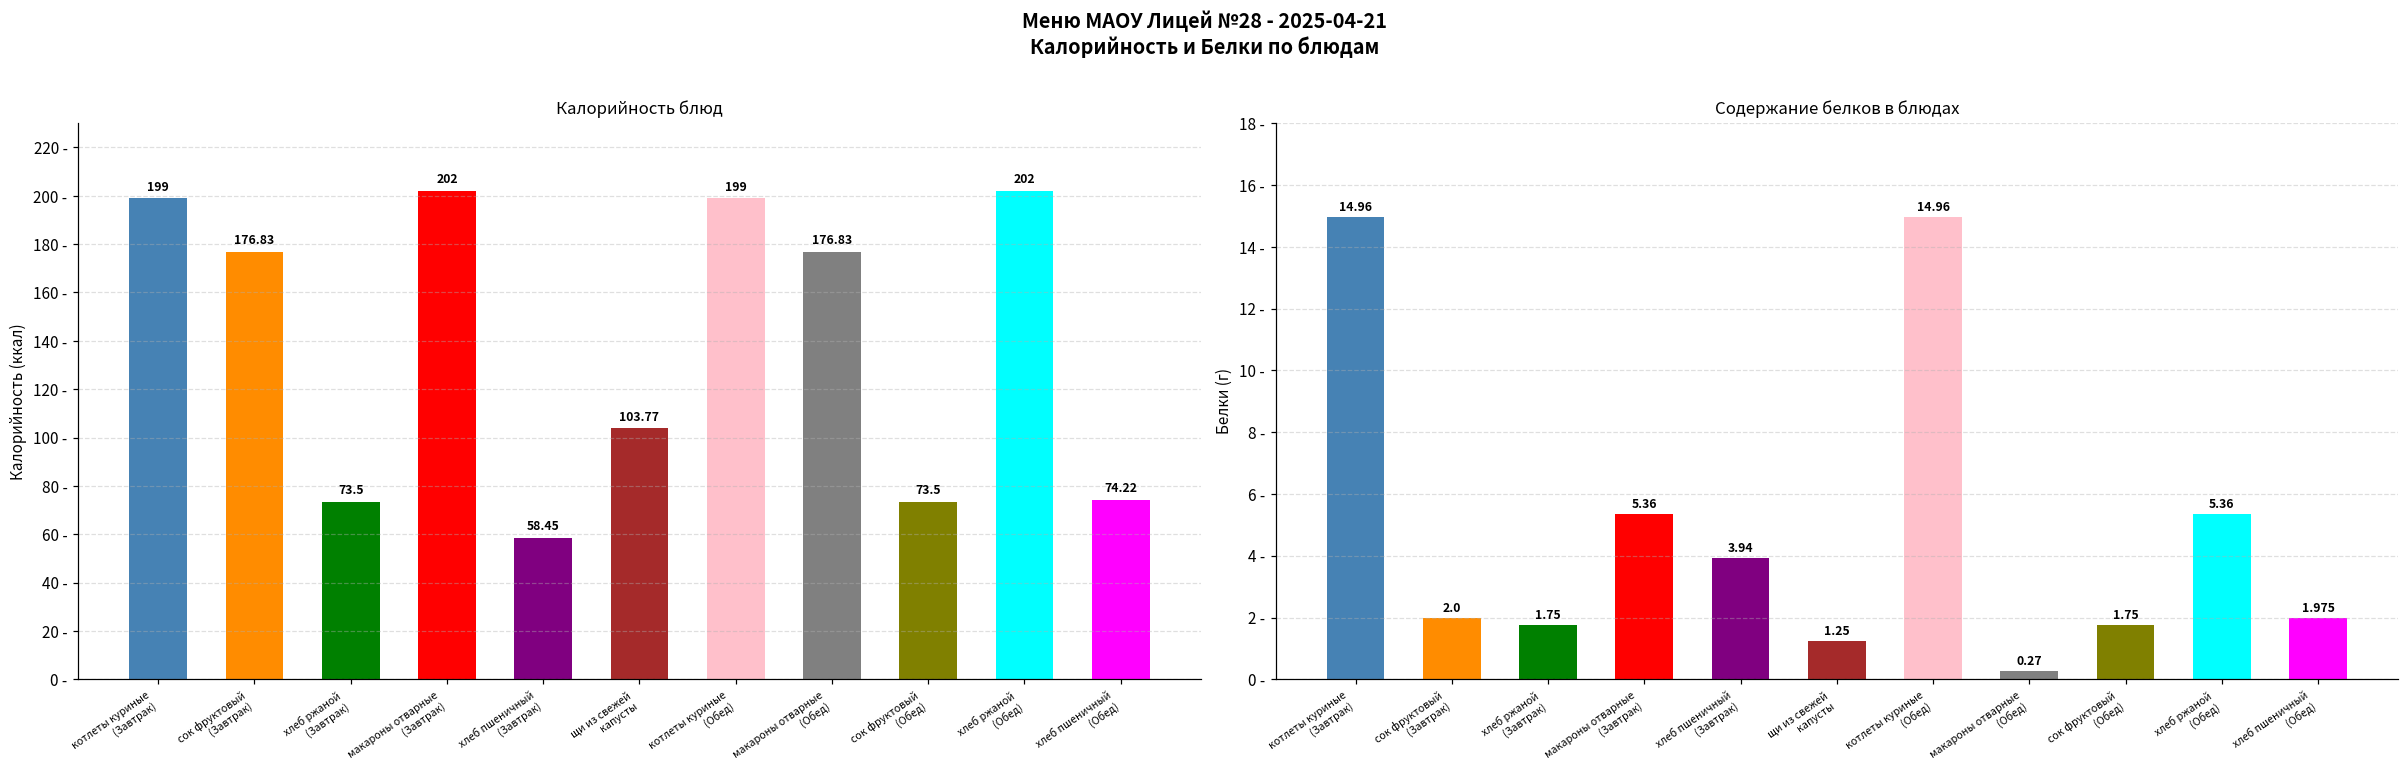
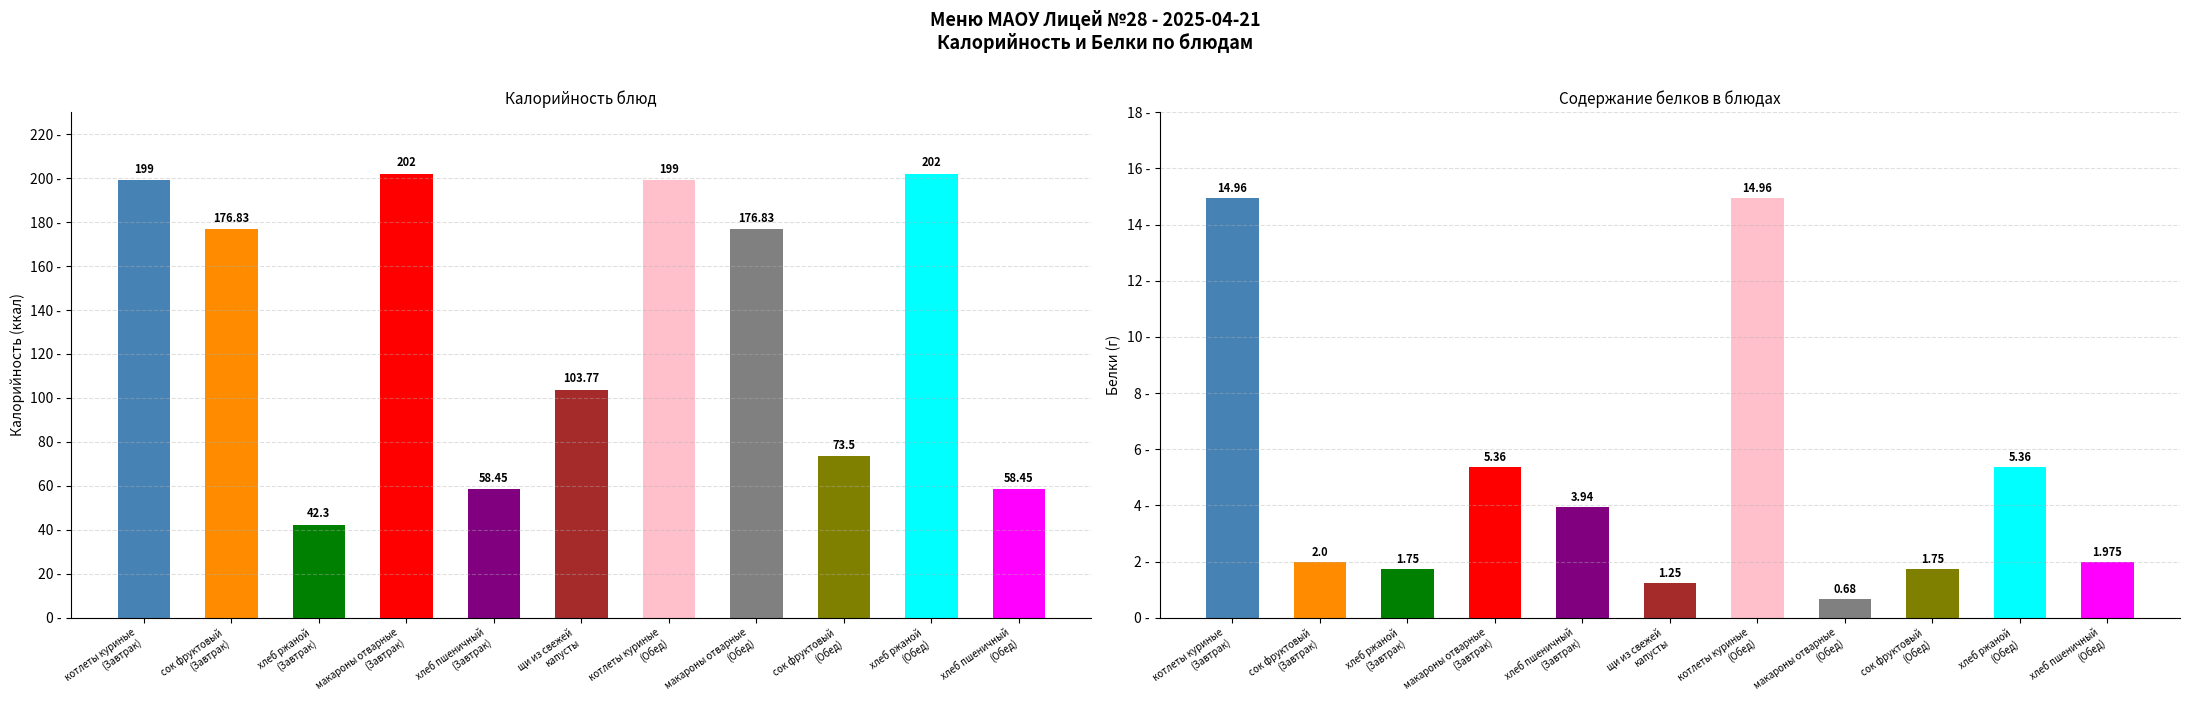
  {
    "Калорийность блюд": {
      "котлеты куриные (Завтрак)": 199,
      "сок фруктовый (Завтрак)": 176.83,
-     "хлеб ржаной (Завтрак)": 73.5,
+     "хлеб ржаной (Завтрак)": 42.3,
      "макароны отварные (Завтрак)": 202,
      "хлеб пшеничный (Завтрак)": 58.45,
      "щи из свежей капусты": 103.77,
      "котлеты куриные (Обед)": 199,
      "макароны отварные (Обед)": 176.83,
      "сок фруктовый (Обед)": 73.5,
      "хлеб ржаной (Обед)": 202,
-     "хлеб пшеничный (Обед)": 74.22
+     "хлеб пшеничный (Обед)": 58.45
    },
    "Содержание белков в блюдах": {
      "котлеты куриные (Завтрак)": 14.96,
      "сок фруктовый (Завтрак)": 2.0,
      "хлеб ржаной (Завтрак)": 1.75,
      "макароны отварные (Завтрак)": 5.36,
      "хлеб пшеничный (Завтрак)": 3.94,
      "щи из свежей капусты": 1.25,
      "котлеты куриные (Обед)": 14.96,
-     "макароны отварные (Обед)": 0.27,
+     "макароны отварные (Обед)": 0.68,
      "сок фруктовый (Обед)": 1.75,
      "хлеб ржаной (Обед)": 5.36,
      "хлеб пшеничный (Обед)": 1.975
    }
  }
